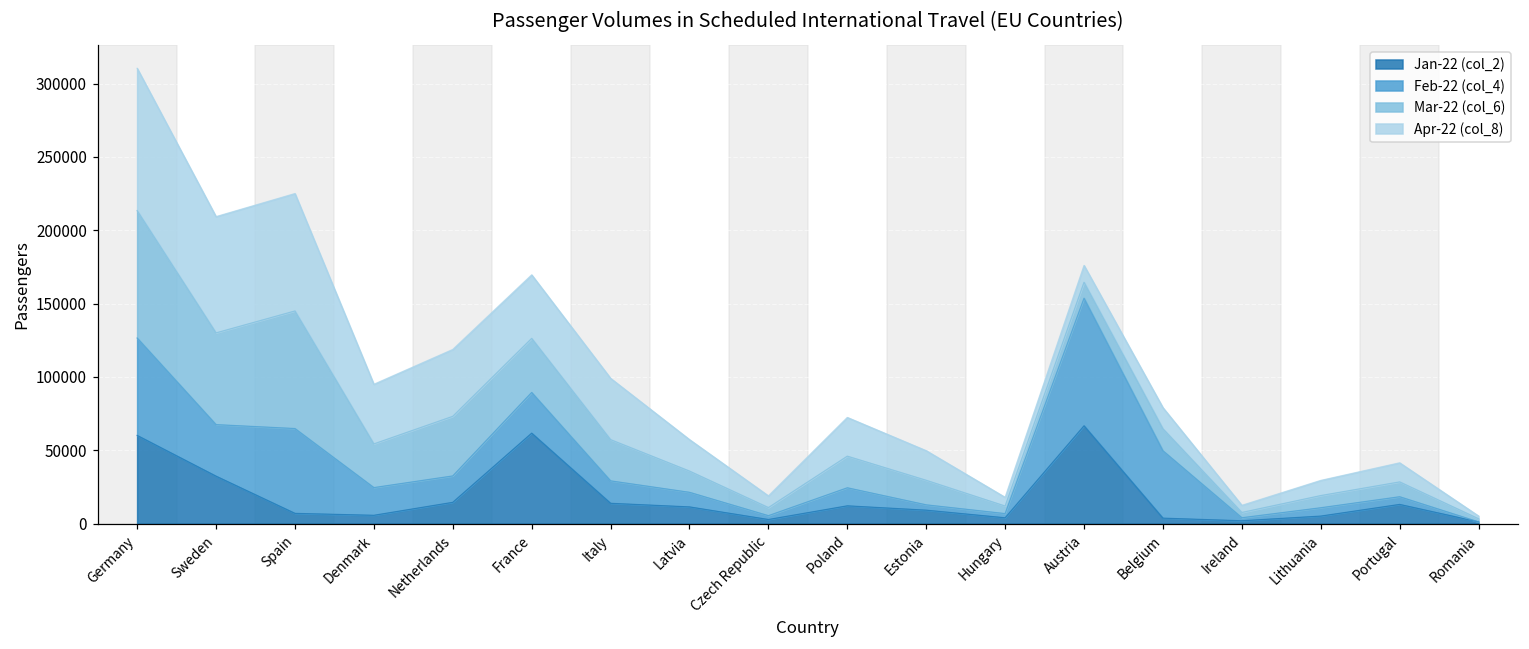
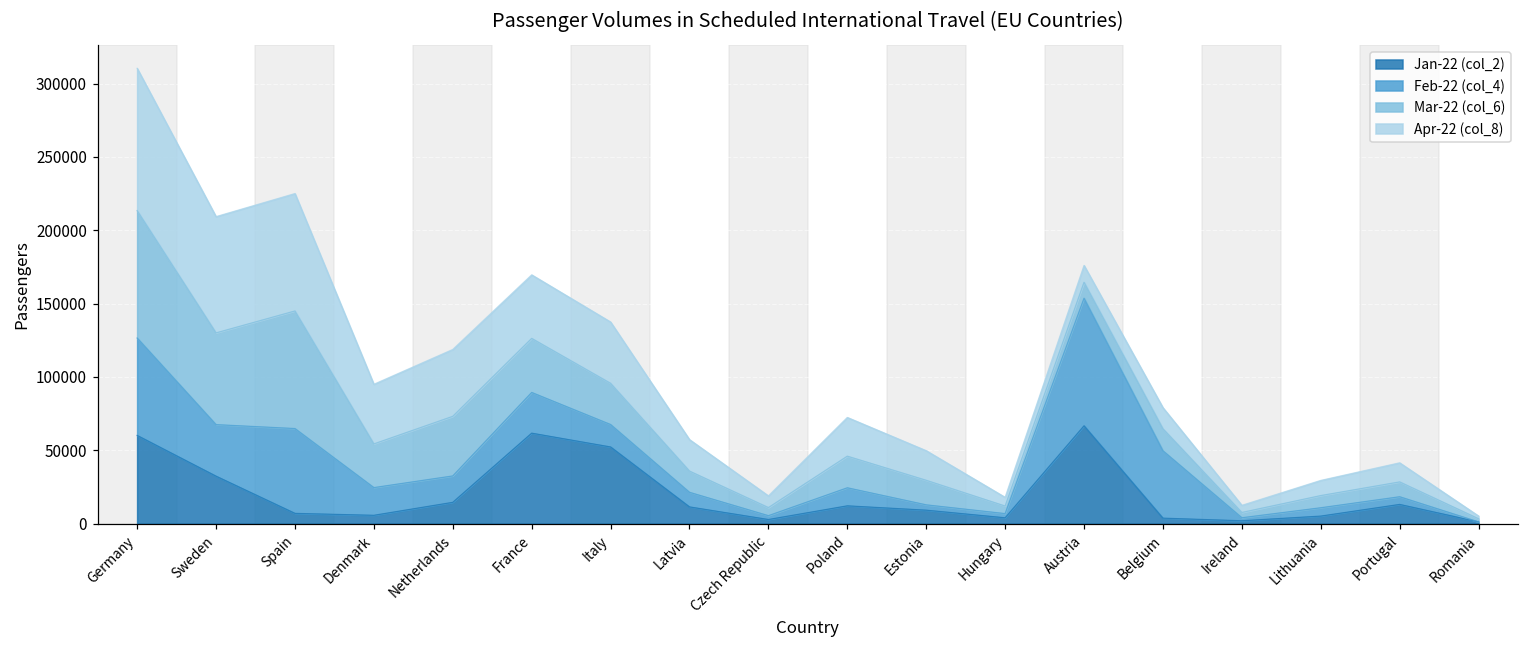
  {
    "Jan-22 (col_2)": {
      "Germany": 60000,
      "Sweden": 32000,
      "Spain": 7000,
      "Denmark": 6000,
      "Netherlands": 15000,
      "France": 62000,
-     "Italy": 14000,
+     "Italy": 52000,
      "Latvia": 11000,
      "Czech Republic": 3000,
      "Poland": 12000,
      "Estonia": 9000,
      "Hungary": 4000,
      "Austria": 67000,
      "Belgium": 4000,
      "Ireland": 2000,
      "Lithuania": 5000,
      "Portugal": 13000
    },
    "Feb-22 (col_4)": {
      "Germany": 66000,
      "Sweden": 35000,
      "Spain": 58000,
      "Denmark": 19000,
      "Netherlands": 18000,
      "France": 28000,
      "Italy": 15000,
      "Latvia": 10000,
      "Czech Republic": 3000,
      "Poland": 12000,
      "Estonia": 4000,
      "Hungary": 3000,
      "Austria": 87000,
      "Belgium": 46000,
      "Ireland": 2000,
      "Lithuania": 6000,
      "Portugal": 5000
    }
  }
